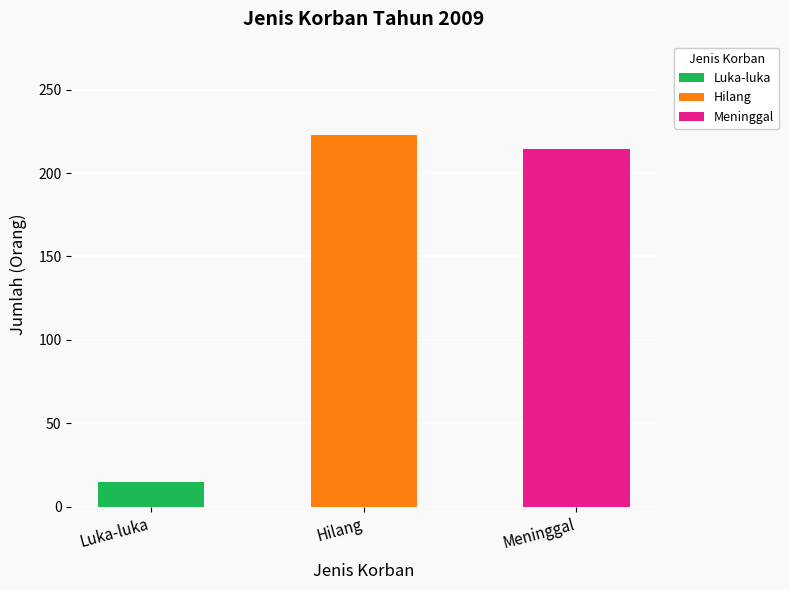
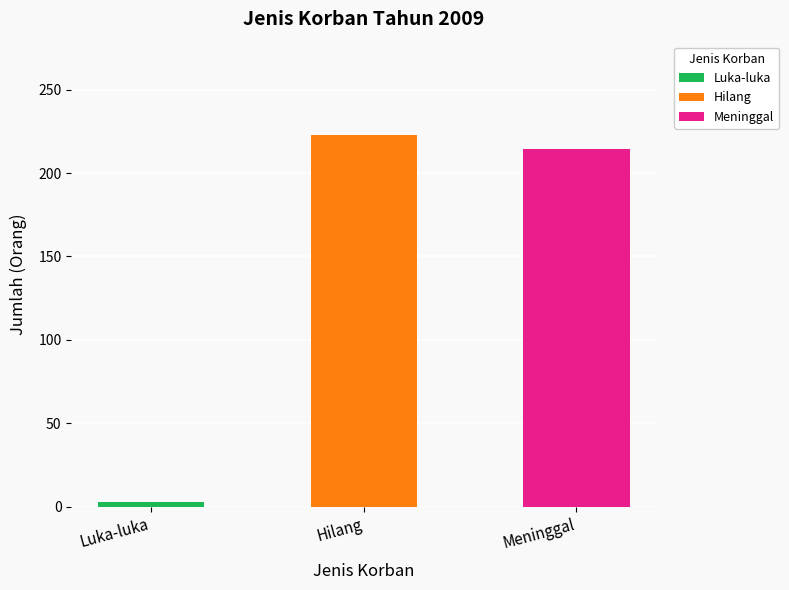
  {
-   "Luka-luka": 15,
+   "Luka-luka": 3,
    "Hilang": 223,
    "Meninggal": 214
  }
